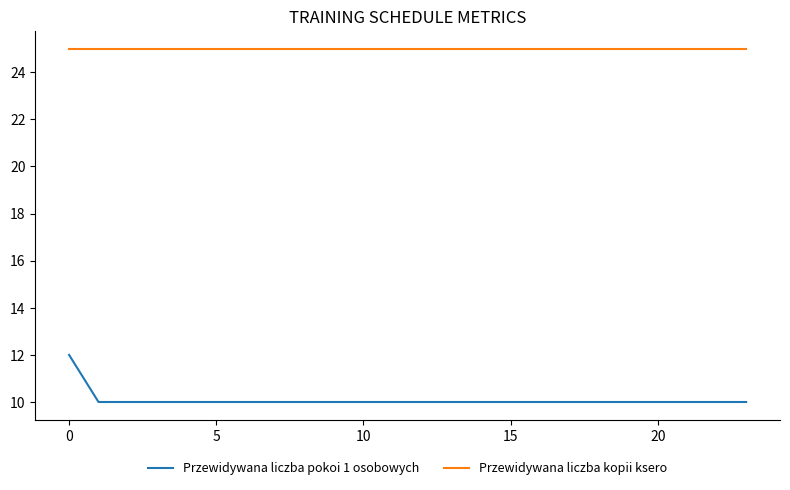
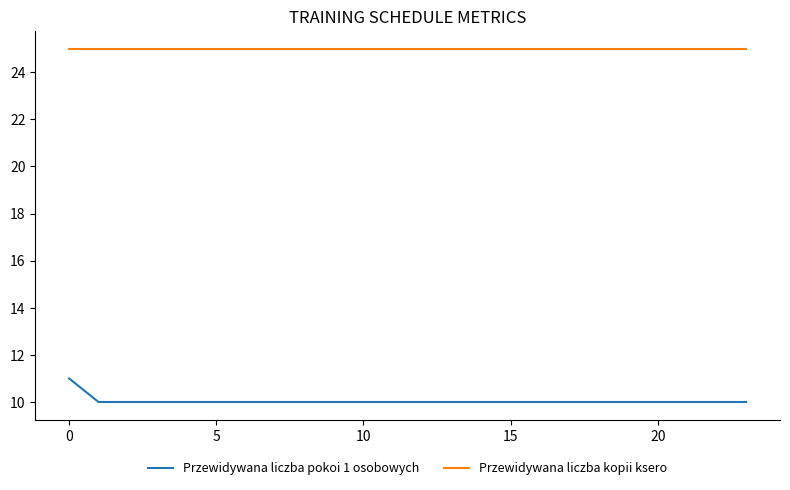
  {
    "Przewidywana liczba pokoi 1 osobowych": {
-     "0": 12
+     "0": 11
    },
    "Przewidywana liczba kopii ksero": {
      "0": 25
    }
  }
